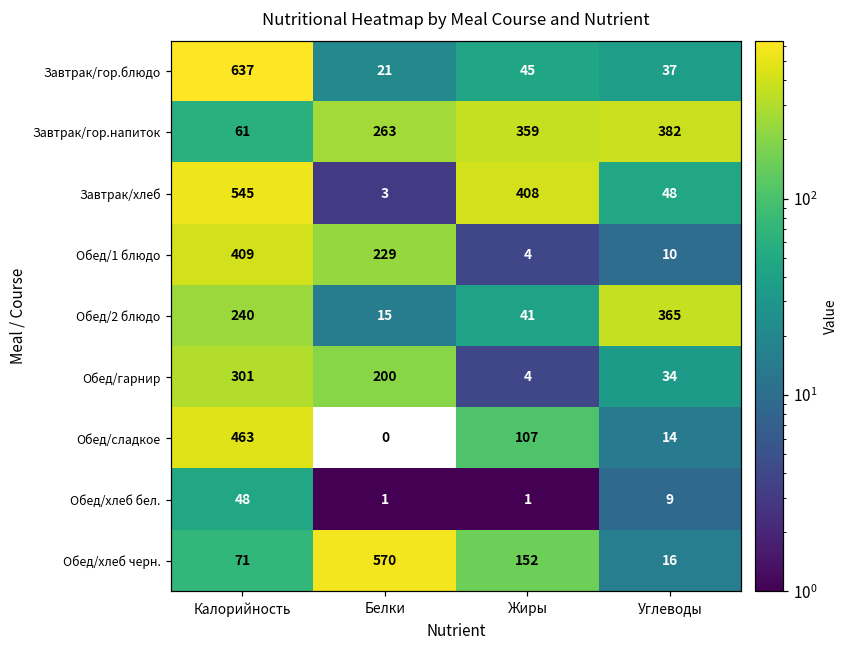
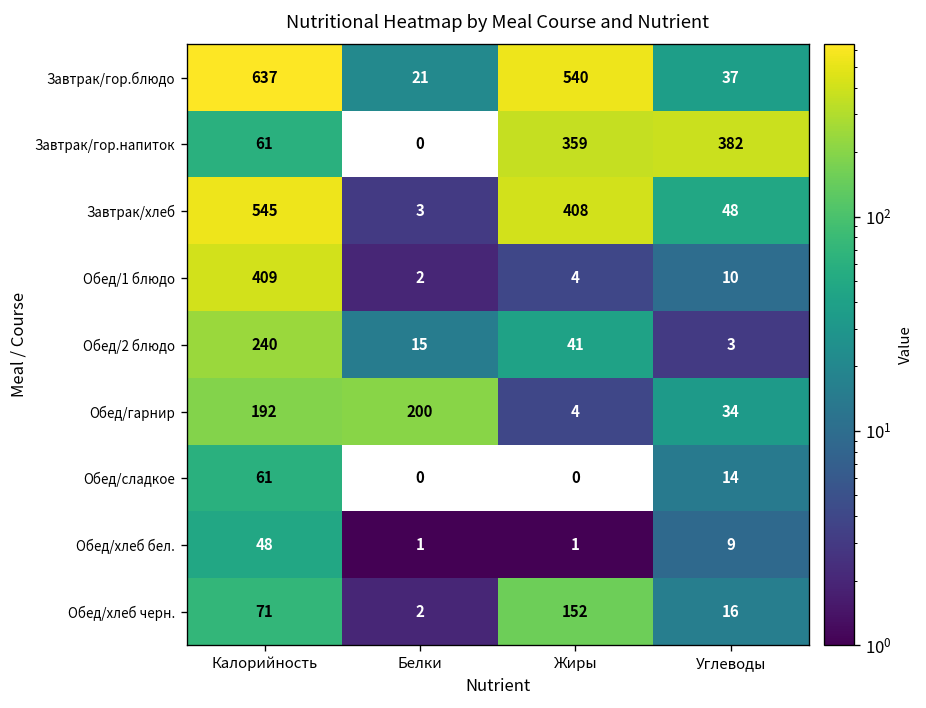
  {
    "Завтрак/гор.блюдо": {
      "Калорийность": 637,
      "Белки": 21,
-     "Жиры": 45,
+     "Жиры": 540,
      "Углеводы": 37
    },
    "Завтрак/гор.напиток": {
      "Калорийность": 61,
-     "Белки": 263,
+     "Белки": 0,
      "Жиры": 359,
      "Углеводы": 382
    },
    "Завтрак/хлеб": {
      "Калорийность": 545,
      "Белки": 3,
      "Жиры": 408,
      "Углеводы": 48
    },
    "Обед/1 блюдо": {
      "Калорийность": 409,
-     "Белки": 229,
+     "Белки": 2,
      "Жиры": 4,
      "Углеводы": 10
    },
    "Обед/2 блюдо": {
      "Калорийность": 240,
      "Белки": 15,
      "Жиры": 41,
-     "Углеводы": 365
+     "Углеводы": 3
    },
    "Обед/гарнир": {
-     "Калорийность": 301,
+     "Калорийность": 192,
      "Белки": 200,
      "Жиры": 4,
      "Углеводы": 34
    },
    "Обед/сладкое": {
-     "Калорийность": 463,
+     "Калорийность": 61,
      "Белки": 0,
-     "Жиры": 107,
+     "Жиры": 0,
      "Углеводы": 14
    },
    "Обед/хлеб бел.": {
      "Калорийность": 48,
      "Белки": 1,
      "Жиры": 1,
      "Углеводы": 9
    },
    "Обед/хлеб черн.": {
      "Калорийность": 71,
-     "Белки": 570,
+     "Белки": 2,
      "Жиры": 152,
      "Углеводы": 16
    }
  }
